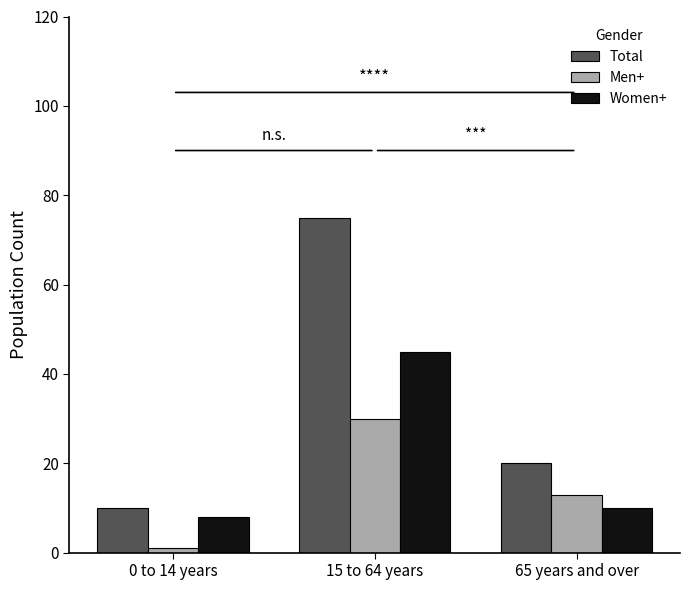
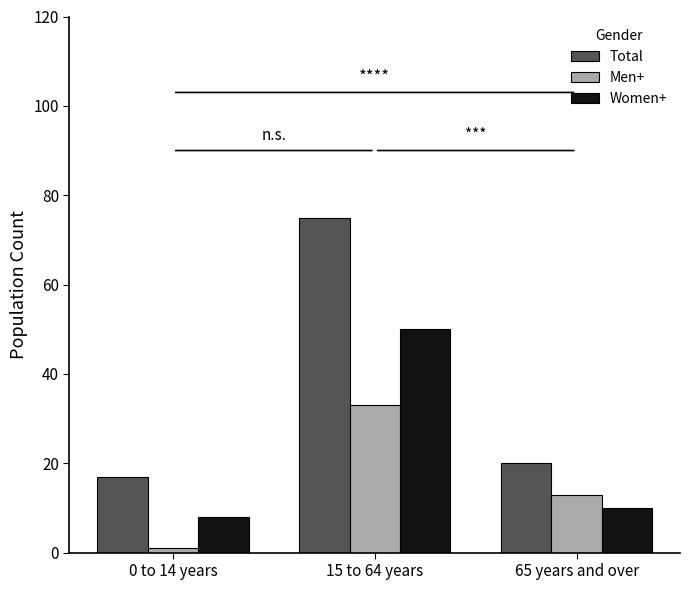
  {
    "Total": {
-     "0 to 14 years": 10,
+     "0 to 14 years": 17,
      "15 to 64 years": 75,
      "65 years and over": 20
    },
    "Men+": {
      "0 to 14 years": 1,
-     "15 to 64 years": 30,
+     "15 to 64 years": 33,
      "65 years and over": 13
    },
    "Women+": {
      "0 to 14 years": 8,
-     "15 to 64 years": 45,
+     "15 to 64 years": 50,
      "65 years and over": 10
    }
  }
